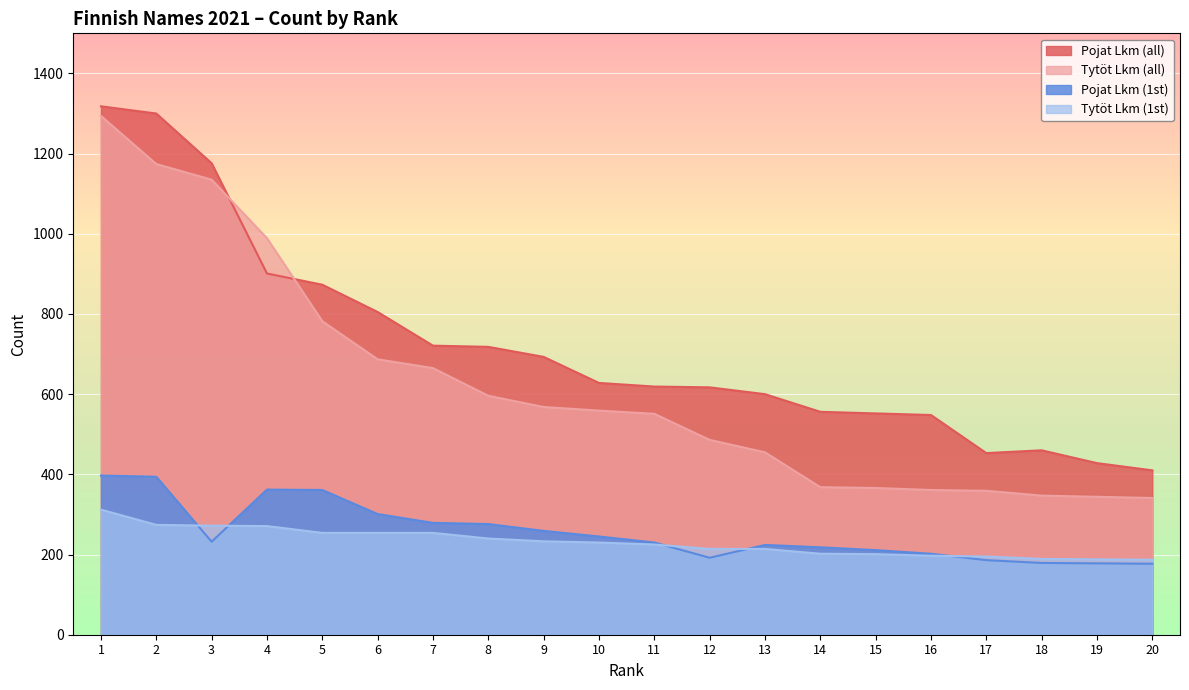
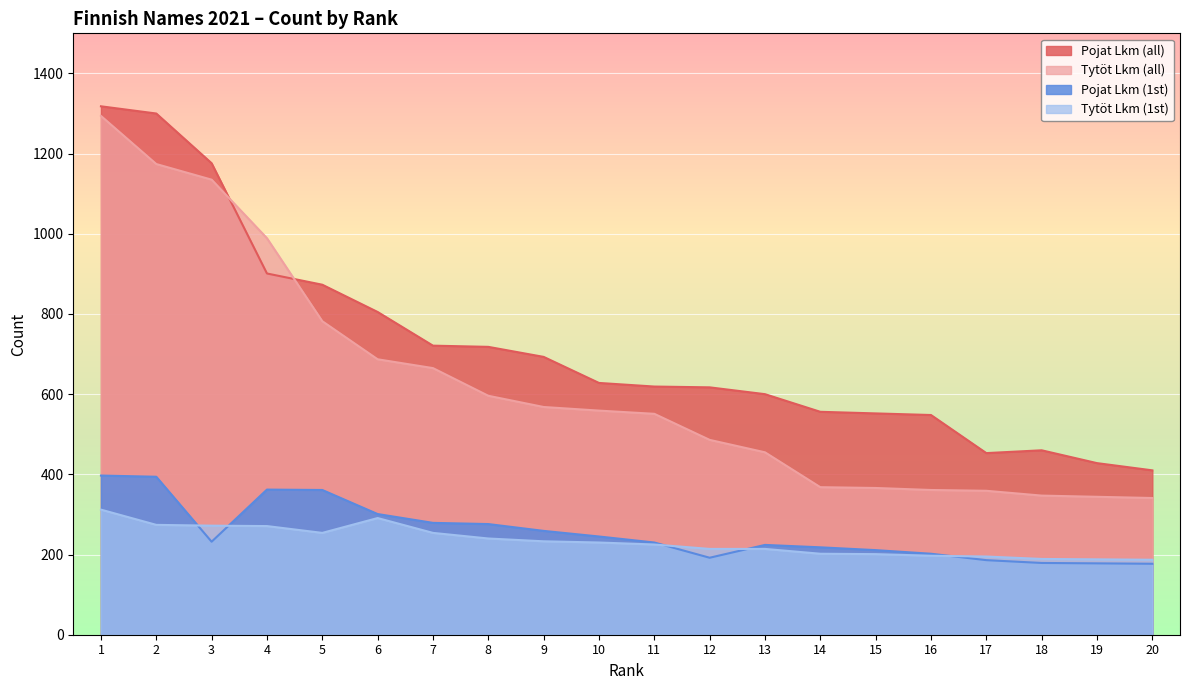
  {
    "Pojat Lkm (all)": {
      "1": 1320,
      "2": 1300,
      "3": 1180,
      "4": 900,
      "5": 870,
      "6": 810,
      "7": 720,
      "8": 720,
      "9": 690,
      "10": 630,
      "11": 620,
      "12": 620,
      "13": 600,
      "14": 560,
      "15": 550,
      "16": 550,
      "17": 450,
      "18": 460,
      "19": 430,
      "20": 410
    },
    "Tytöt Lkm (all)": {
      "1": 1290,
      "2": 1170,
      "3": 1140,
      "4": 990,
      "5": 780,
      "6": 690,
      "7": 670,
      "8": 600,
      "9": 570,
      "10": 560,
      "11": 550,
      "12": 490,
      "13": 460,
      "14": 370,
      "15": 370,
      "16": 360,
      "17": 360,
      "18": 350,
      "19": 340,
      "20": 340
    },
    "Pojat Lkm (1st)": {
      "1": 400,
      "2": 390,
      "3": 230,
      "4": 360,
      "5": 360,
      "6": 300,
      "7": 280,
      "8": 280,
      "9": 260,
      "10": 250,
      "12": 190,
      "13": 220,
      "14": 220,
      "15": 210,
      "17": 190,
      "18": 180,
      "19": 180,
      "20": 180
    },
    "Tytöt Lkm (1st)": {
      "1": 310,
      "2": 270,
      "3": 270,
      "4": 270,
      "5": 250,
-     "6": 250,
+     "6": 290,
      "7": 250,
      "8": 240,
      "9": 230,
      "10": 230,
      "12": 210,
      "13": 210,
      "14": 200,
      "15": 200,
      "17": 200,
      "18": 190,
      "19": 190,
      "20": 190
    }
  }
